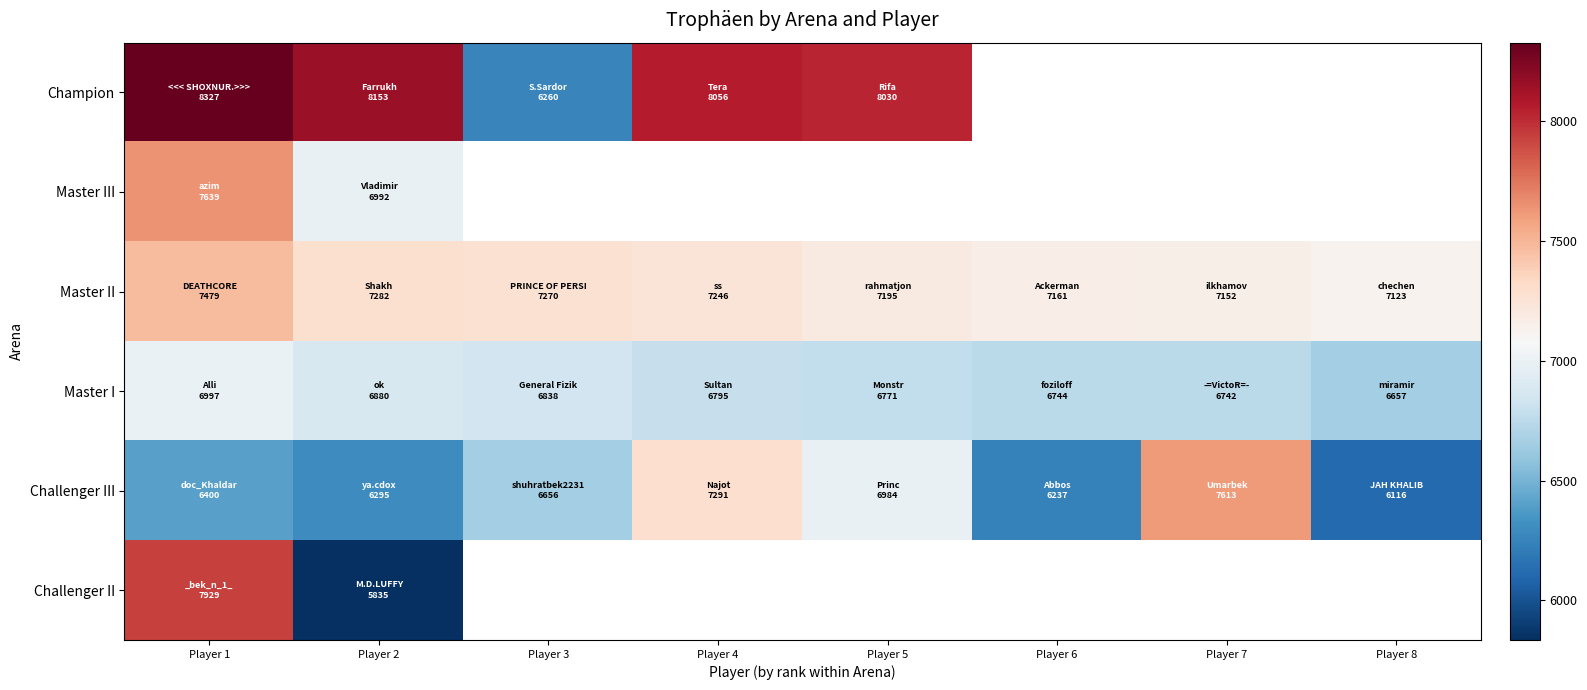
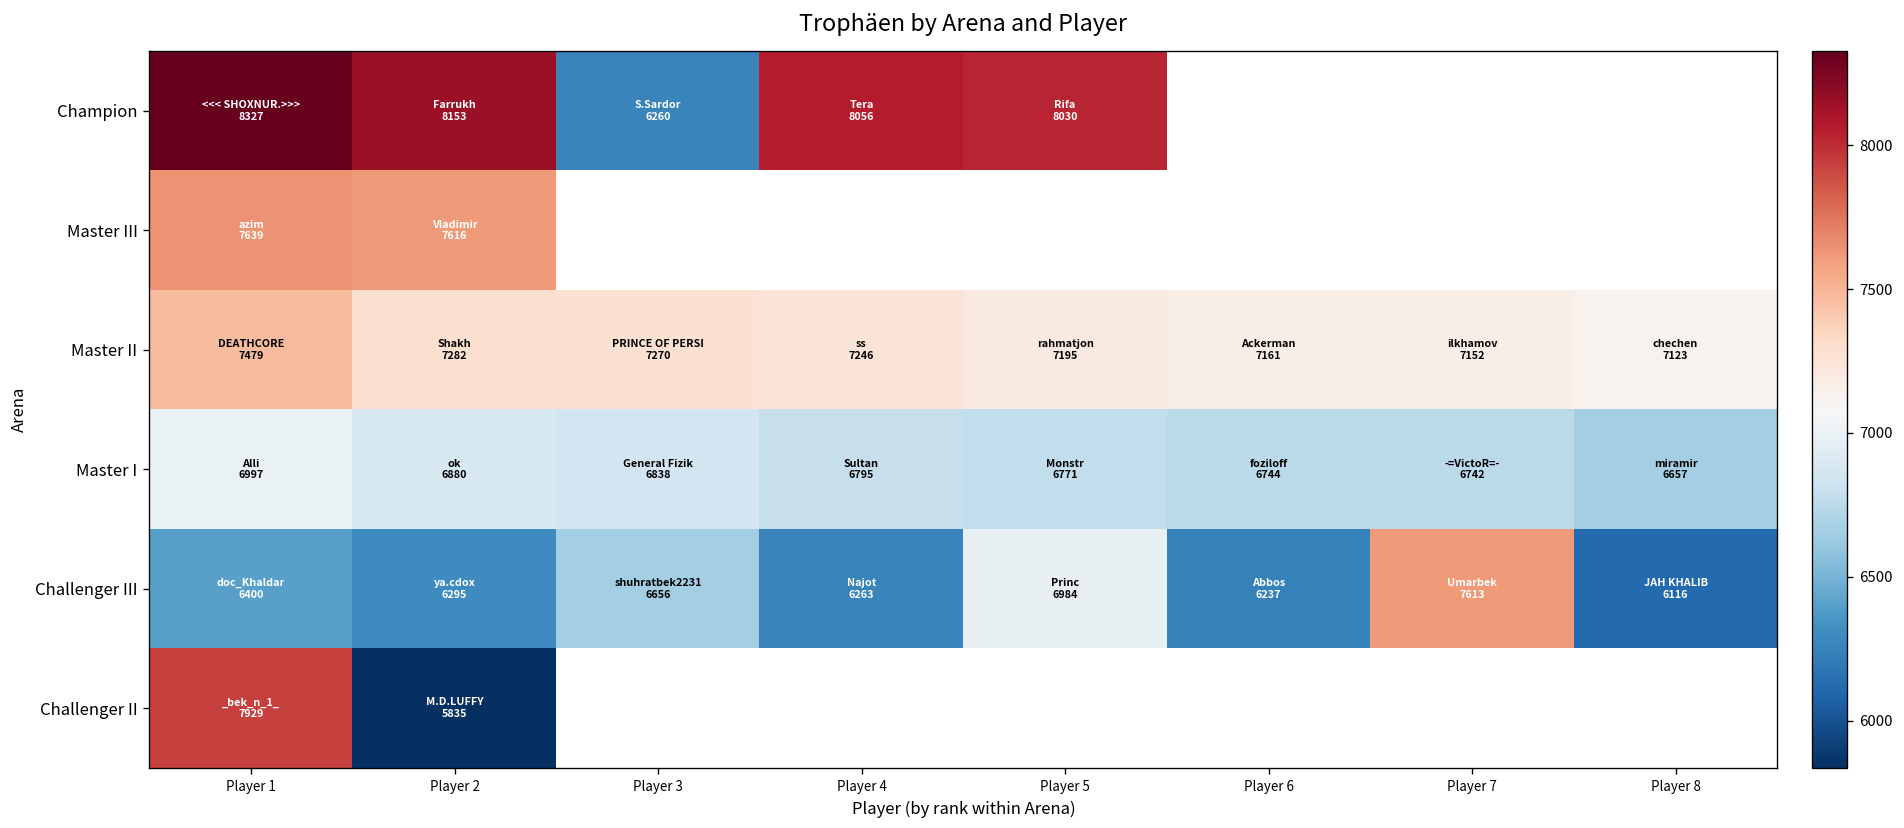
  {
    "Champion": {
      "Player 1": 8327,
      "Player 2": 8153,
      "Player 3": 6260,
      "Player 4": 8056,
      "Player 5": 8030
    },
    "Master III": {
      "Player 1": 7639,
-     "Player 2": 6992
+     "Player 2": 7616
    },
    "Master II": {
      "Player 1": 7479,
      "Player 2": 7282,
      "Player 3": 7270,
      "Player 4": 7246,
      "Player 5": 7195,
      "Player 6": 7161,
      "Player 7": 7152,
      "Player 8": 7123
    },
    "Master I": {
      "Player 1": 6997,
      "Player 2": 6880,
      "Player 3": 6838,
      "Player 4": 6795,
      "Player 5": 6771,
      "Player 6": 6744,
      "Player 7": 6742,
      "Player 8": 6657
    },
    "Challenger III": {
      "Player 1": 6400,
      "Player 2": 6295,
      "Player 3": 6656,
-     "Player 4": 7291,
+     "Player 4": 6263,
      "Player 5": 6984,
      "Player 6": 6237,
      "Player 7": 7613,
      "Player 8": 6116
    },
    "Challenger II": {
      "Player 2": 5835
    }
  }
